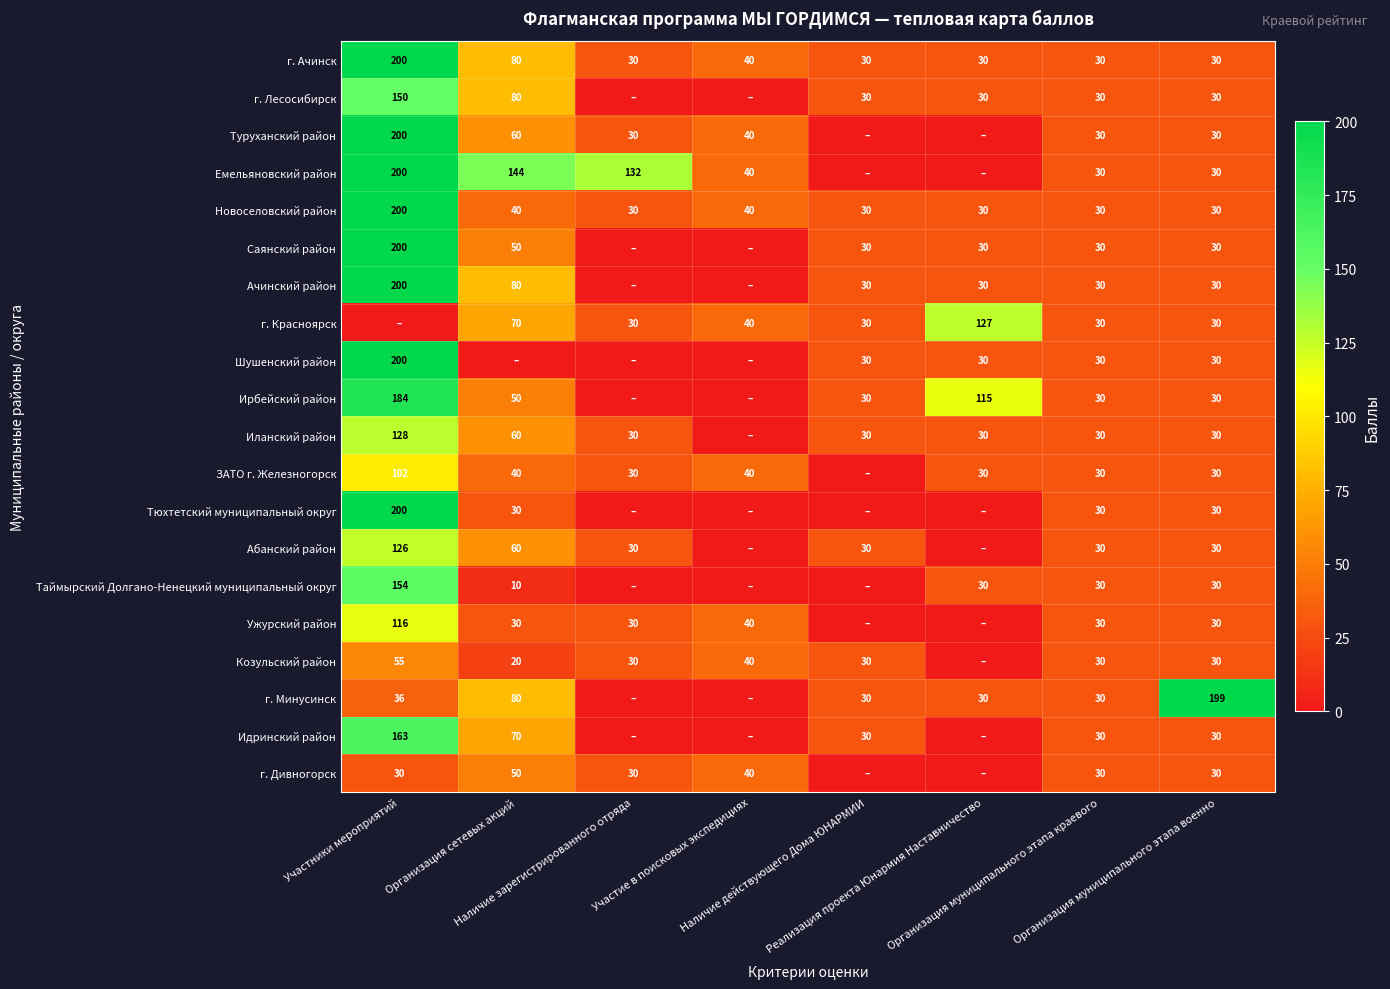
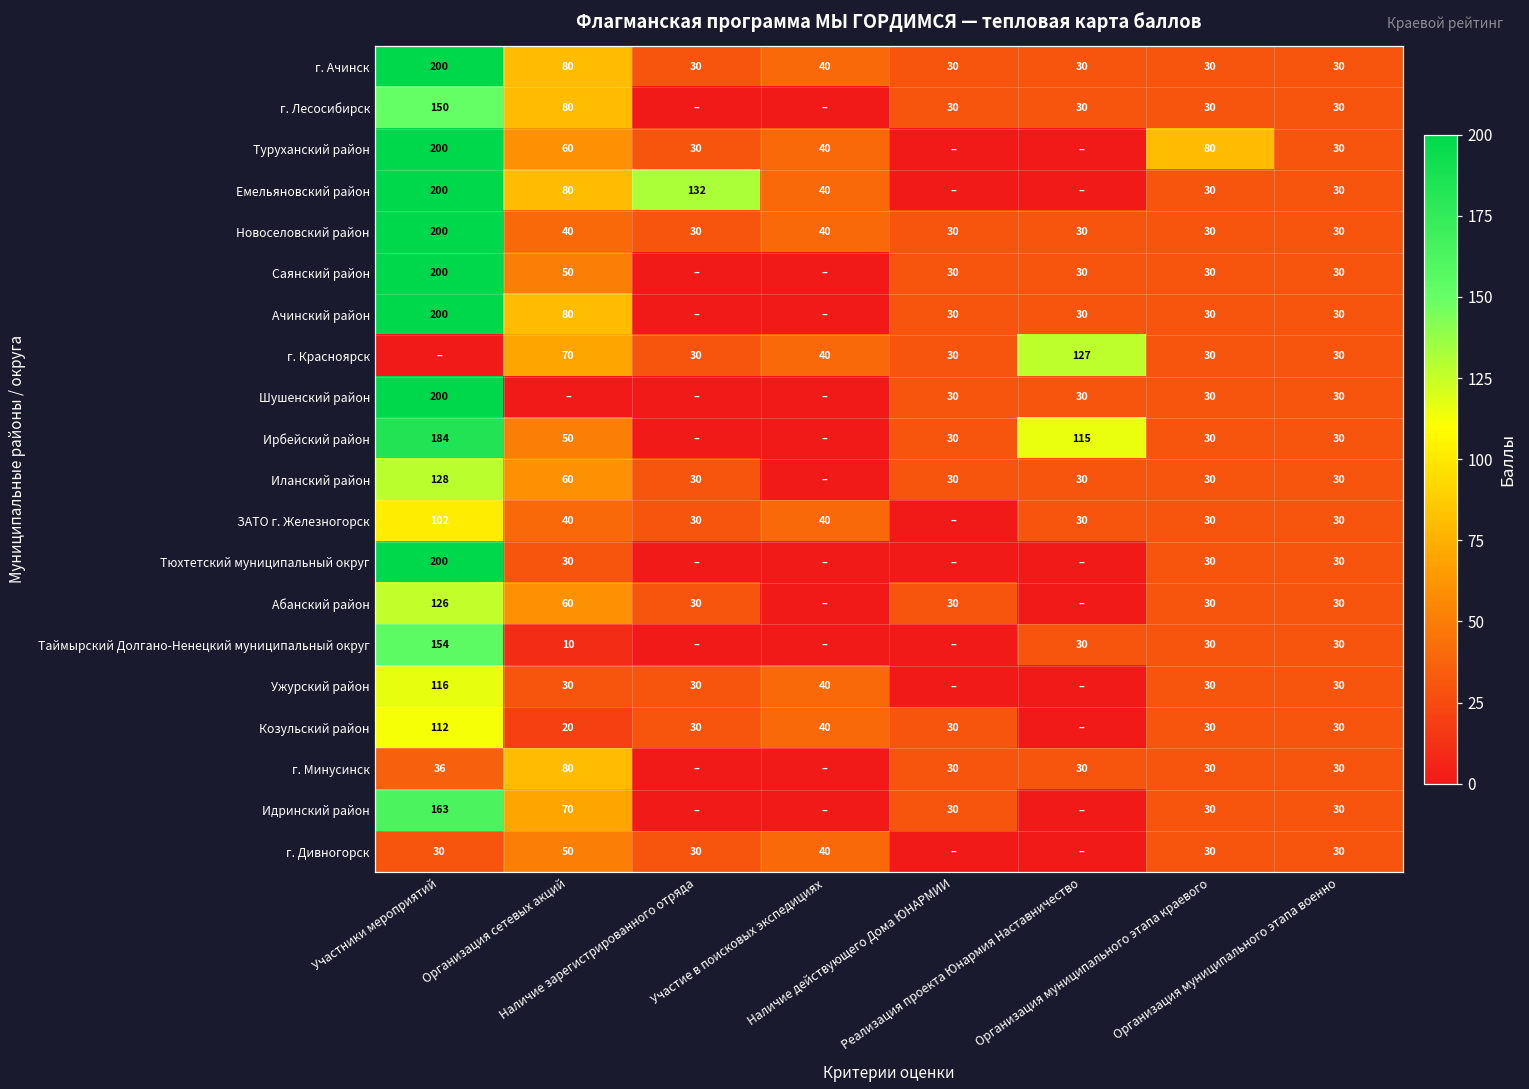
  {
    "г. Ачинск": {
      "Участники мероприятий": 200,
      "Организация сетевых акций": 80,
      "Наличие зарегистрированного отряда": 30,
      "Участие в поисковых экспедициях": 40,
      "Наличие действующего Дома ЮНАРМИИ": 30,
      "Реализация проекта Юнармия Наставничество": 30,
      "Организация муниципального этапа краевого": 30,
      "Организация муниципального этапа военно": 30
    },
    "г. Лесосибирск": {
      "Участники мероприятий": 150,
      "Организация сетевых акций": 80,
      "Наличие действующего Дома ЮНАРМИИ": 30,
      "Реализация проекта Юнармия Наставничество": 30,
      "Организация муниципального этапа краевого": 30,
      "Организация муниципального этапа военно": 30
    },
    "Туруханский район": {
      "Участники мероприятий": 200,
      "Организация сетевых акций": 60,
      "Наличие зарегистрированного отряда": 30,
      "Участие в поисковых экспедициях": 40,
-     "Организация муниципального этапа краевого": 30,
+     "Организация муниципального этапа краевого": 80,
      "Организация муниципального этапа военно": 30
    },
    "Емельяновский район": {
      "Участники мероприятий": 200,
-     "Организация сетевых акций": 144,
+     "Организация сетевых акций": 80,
      "Наличие зарегистрированного отряда": 132,
      "Участие в поисковых экспедициях": 40,
      "Организация муниципального этапа краевого": 30,
      "Организация муниципального этапа военно": 30
    },
    "Новоселовский район": {
      "Участники мероприятий": 200,
      "Организация сетевых акций": 40,
      "Наличие зарегистрированного отряда": 30,
      "Участие в поисковых экспедициях": 40,
      "Наличие действующего Дома ЮНАРМИИ": 30,
      "Реализация проекта Юнармия Наставничество": 30,
      "Организация муниципального этапа краевого": 30,
      "Организация муниципального этапа военно": 30
    },
    "Саянский район": {
      "Участники мероприятий": 200,
      "Организация сетевых акций": 50,
      "Наличие действующего Дома ЮНАРМИИ": 30,
      "Реализация проекта Юнармия Наставничество": 30,
      "Организация муниципального этапа краевого": 30,
      "Организация муниципального этапа военно": 30
    },
    "Ачинский район": {
      "Участники мероприятий": 200,
      "Организация сетевых акций": 80,
      "Наличие действующего Дома ЮНАРМИИ": 30,
      "Реализация проекта Юнармия Наставничество": 30,
      "Организация муниципального этапа краевого": 30,
      "Организация муниципального этапа военно": 30
    },
    "г. Красноярск": {
      "Организация сетевых акций": 70,
      "Наличие зарегистрированного отряда": 30,
      "Участие в поисковых экспедициях": 40,
      "Наличие действующего Дома ЮНАРМИИ": 30,
      "Реализация проекта Юнармия Наставничество": 127,
      "Организация муниципального этапа краевого": 30,
      "Организация муниципального этапа военно": 30
    },
    "Шушенский район": {
      "Участники мероприятий": 200,
      "Наличие действующего Дома ЮНАРМИИ": 30,
      "Реализация проекта Юнармия Наставничество": 30,
      "Организация муниципального этапа краевого": 30,
      "Организация муниципального этапа военно": 30
    },
    "Ирбейский район": {
      "Участники мероприятий": 184,
      "Организация сетевых акций": 50,
      "Наличие действующего Дома ЮНАРМИИ": 30,
      "Реализация проекта Юнармия Наставничество": 115,
      "Организация муниципального этапа краевого": 30,
      "Организация муниципального этапа военно": 30
    },
    "Иланский район": {
      "Участники мероприятий": 128,
      "Организация сетевых акций": 60,
      "Наличие зарегистрированного отряда": 30,
      "Наличие действующего Дома ЮНАРМИИ": 30,
      "Реализация проекта Юнармия Наставничество": 30,
      "Организация муниципального этапа краевого": 30,
      "Организация муниципального этапа военно": 30
    },
    "ЗАТО г. Железногорск": {
      "Участники мероприятий": 102,
      "Организация сетевых акций": 40,
      "Наличие зарегистрированного отряда": 30,
      "Участие в поисковых экспедициях": 40,
      "Реализация проекта Юнармия Наставничество": 30,
      "Организация муниципального этапа краевого": 30,
      "Организация муниципального этапа военно": 30
    },
    "Тюхтетский муниципальный округ": {
      "Участники мероприятий": 200,
      "Организация сетевых акций": 30,
      "Организация муниципального этапа краевого": 30,
      "Организация муниципального этапа военно": 30
    },
    "Абанский район": {
      "Участники мероприятий": 126,
      "Организация сетевых акций": 60,
      "Наличие зарегистрированного отряда": 30,
      "Наличие действующего Дома ЮНАРМИИ": 30,
      "Организация муниципального этапа краевого": 30,
      "Организация муниципального этапа военно": 30
    },
    "Таймырский Долгано-Ненецкий муниципальный округ": {
      "Участники мероприятий": 154,
      "Организация сетевых акций": 10,
      "Реализация проекта Юнармия Наставничество": 30,
      "Организация муниципального этапа краевого": 30,
      "Организация муниципального этапа военно": 30
    },
    "Ужурский район": {
      "Участники мероприятий": 116,
      "Организация сетевых акций": 30,
      "Наличие зарегистрированного отряда": 30,
      "Участие в поисковых экспедициях": 40,
      "Организация муниципального этапа краевого": 30,
      "Организация муниципального этапа военно": 30
    },
    "Козульский район": {
-     "Участники мероприятий": 55,
+     "Участники мероприятий": 112,
      "Организация сетевых акций": 20,
      "Наличие зарегистрированного отряда": 30,
      "Участие в поисковых экспедициях": 40,
      "Наличие действующего Дома ЮНАРМИИ": 30,
      "Организация муниципального этапа краевого": 30,
      "Организация муниципального этапа военно": 30
    },
    "г. Минусинск": {
      "Участники мероприятий": 36,
      "Организация сетевых акций": 80,
      "Наличие действующего Дома ЮНАРМИИ": 30,
      "Реализация проекта Юнармия Наставничество": 30,
      "Организация муниципального этапа краевого": 30,
-     "Организация муниципального этапа военно": 199
+     "Организация муниципального этапа военно": 30
    },
    "Идринский район": {
      "Участники мероприятий": 163,
      "Организация сетевых акций": 70,
      "Наличие действующего Дома ЮНАРМИИ": 30,
      "Организация муниципального этапа краевого": 30,
      "Организация муниципального этапа военно": 30
    },
    "г. Дивногорск": {
      "Участники мероприятий": 30,
      "Организация сетевых акций": 50,
      "Наличие зарегистрированного отряда": 30,
      "Участие в поисковых экспедициях": 40,
      "Организация муниципального этапа краевого": 30,
      "Организация муниципального этапа военно": 30
    }
  }
